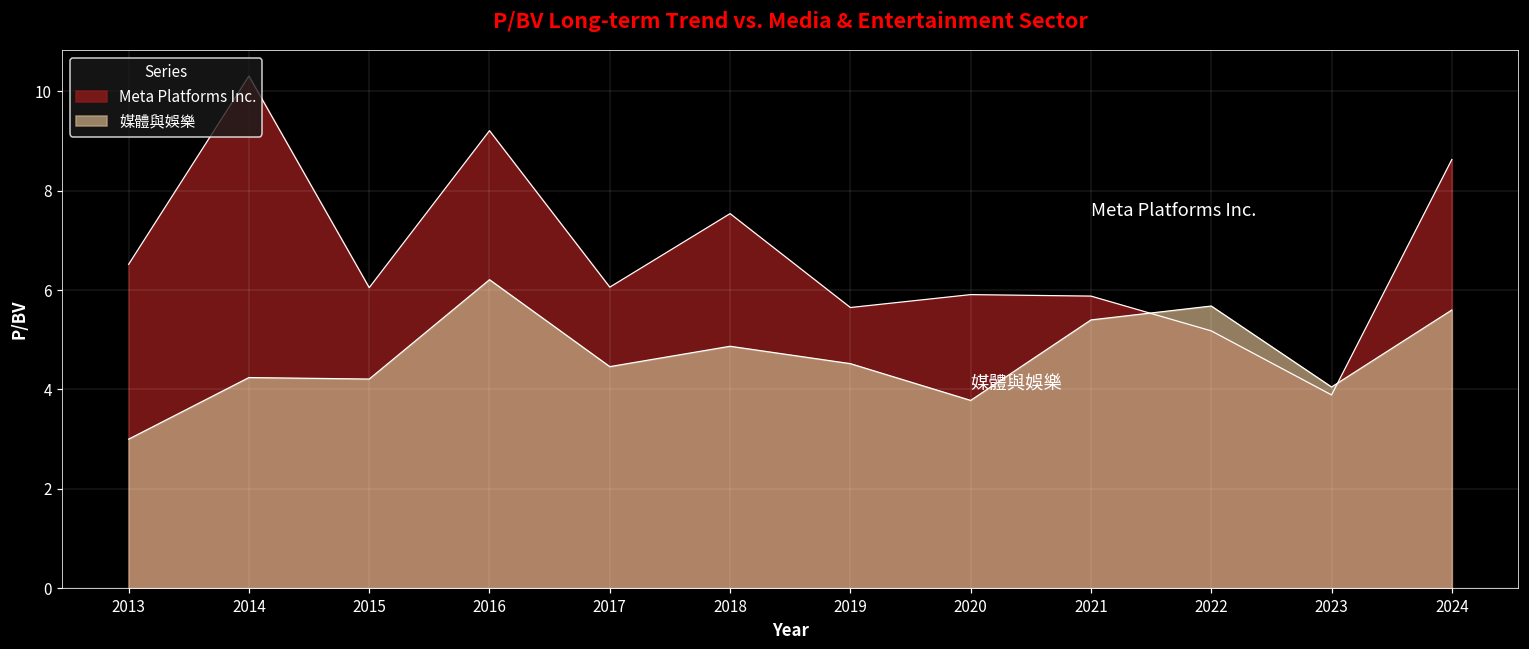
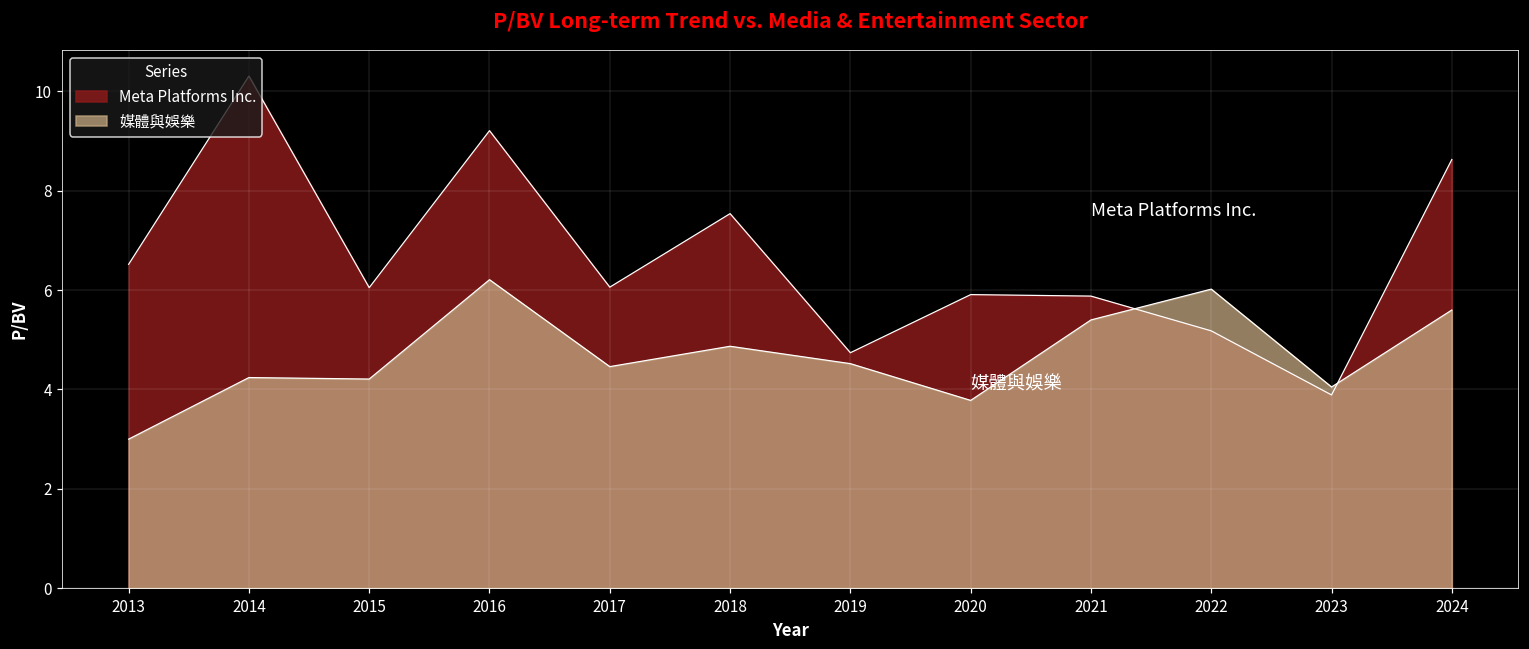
  {
    "Meta Platforms Inc.": {
      "2013": 6.5,
      "2015": 6.1,
      "2016": 9.2,
      "2017": 6.1,
      "2018": 7.5,
-     "2019": 5.7,
+     "2019": 4.7,
      "2020": 5.9,
      "2021": 5.9,
      "2022": 5.2,
      "2023": 3.9,
      "2024": 8.6
    },
    "媒體與娛樂": {
      "2013": 3.0,
      "2014": 4.2,
      "2015": 4.2,
      "2016": 6.2,
      "2017": 4.5,
      "2018": 4.9,
      "2019": 4.5,
      "2020": 3.8,
      "2021": 5.4,
-     "2022": 5.7,
+     "2022": 6.0,
      "2023": 4.1,
      "2024": 5.6
    }
  }
